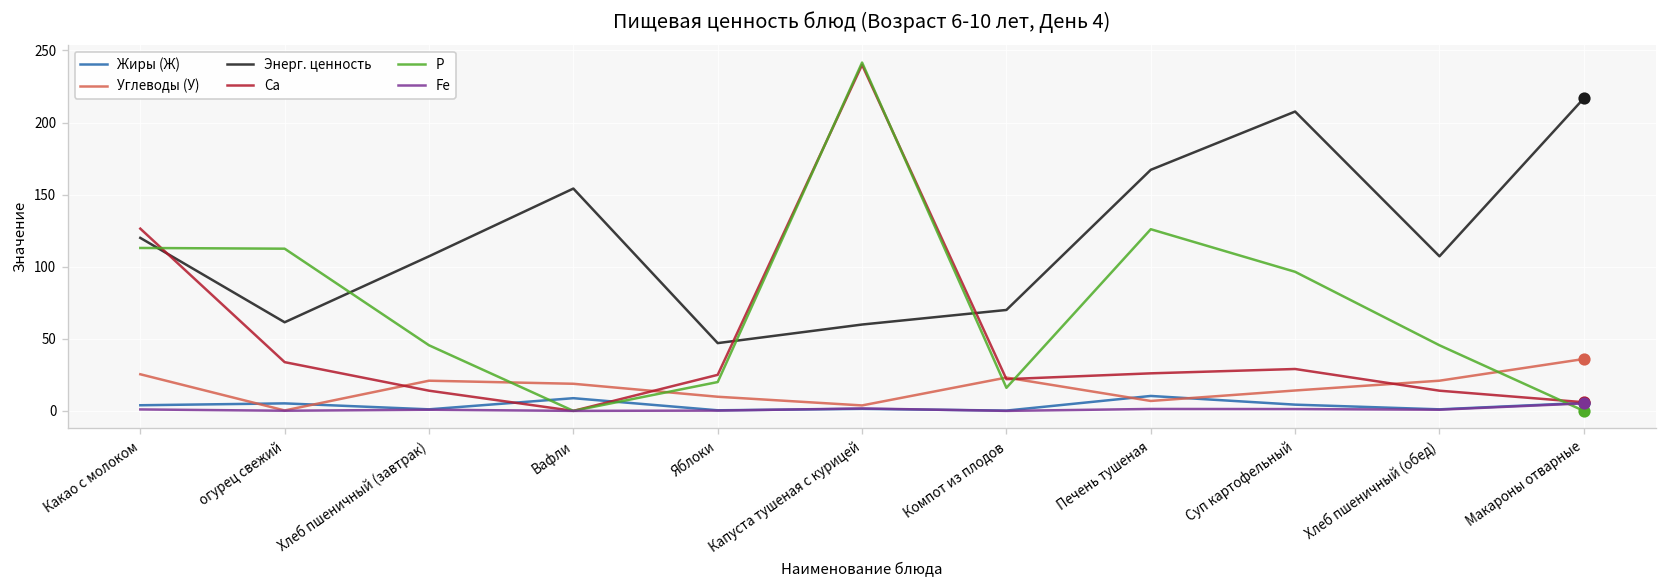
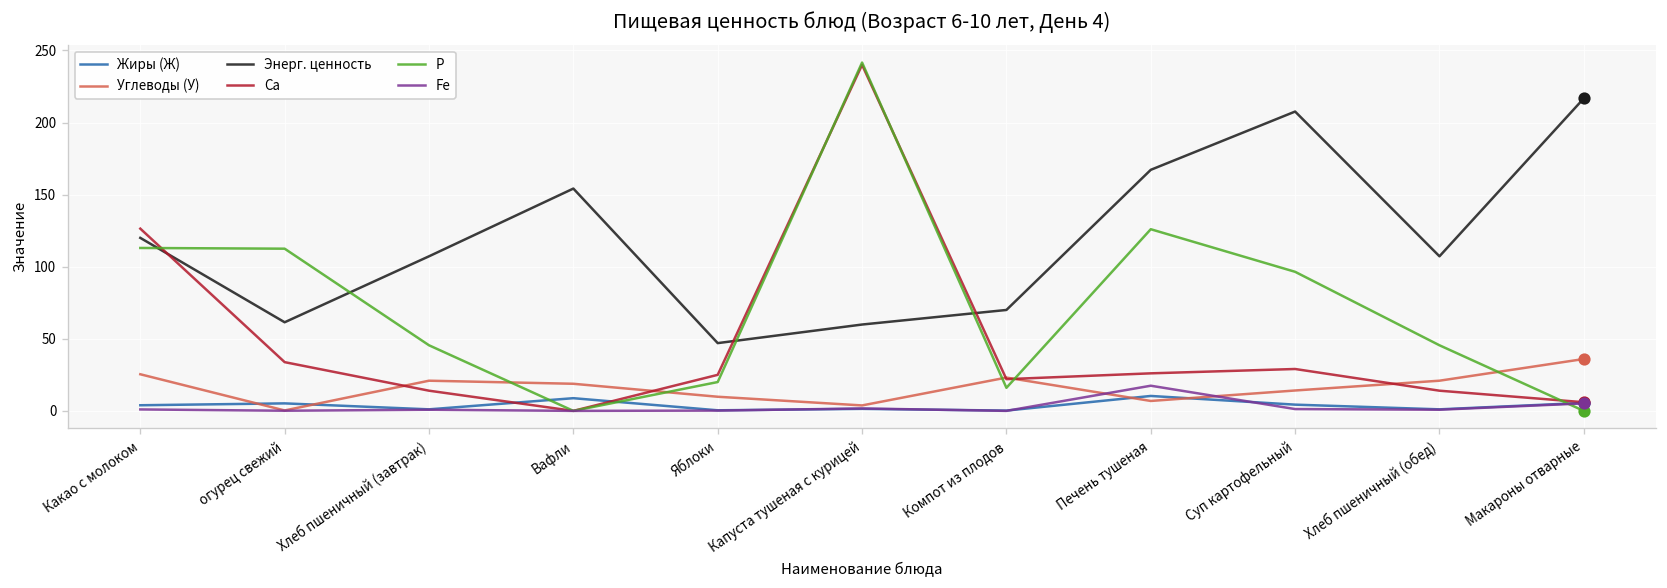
  {
    "Fe": {
      "Какао с молоком": 1,
-     "Печень тушеная": 1,
+     "Печень тушеная": 17,
      "Суп картофельный": 1
    }
  }
